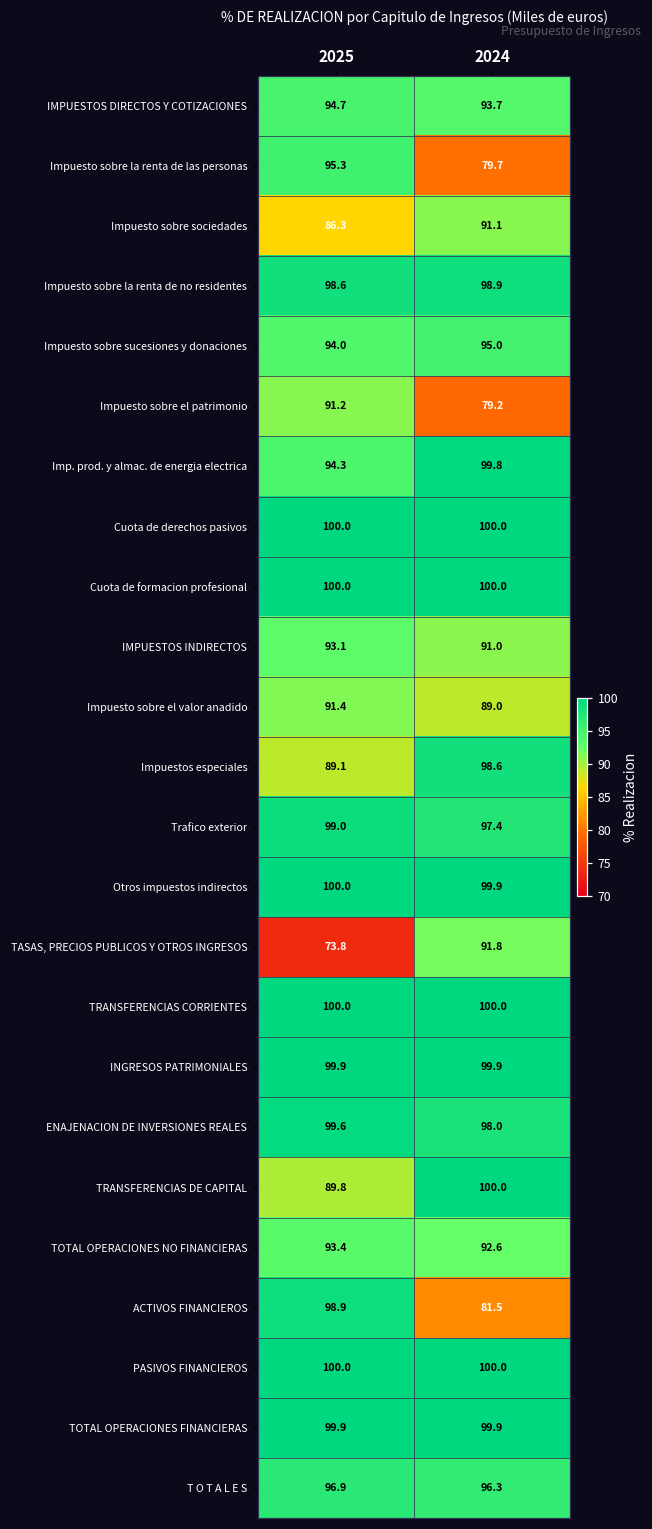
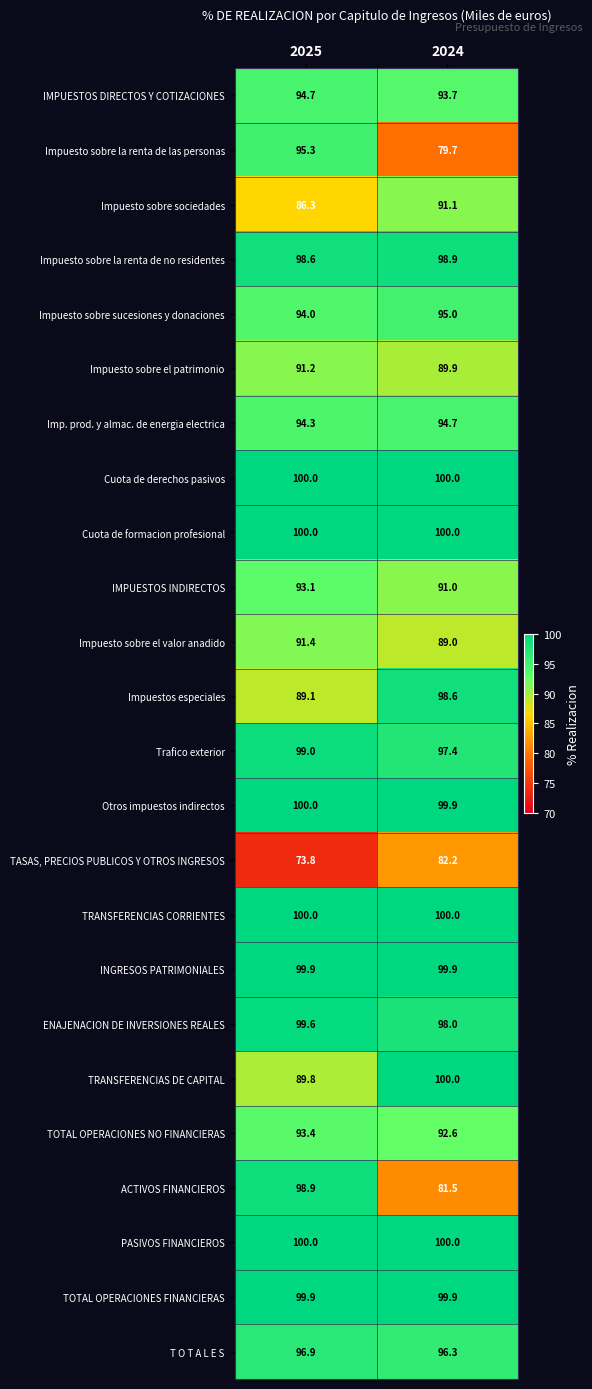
  {
    "IMPUESTOS DIRECTOS Y COTIZACIONES": {
      "2025": 94.7,
      "2024": 93.7
    },
    "Impuesto sobre la renta de las personas": {
      "2025": 95.3,
      "2024": 79.7
    },
    "Impuesto sobre sociedades": {
      "2025": 86.3,
      "2024": 91.1
    },
    "Impuesto sobre la renta de no residentes": {
      "2025": 98.6,
      "2024": 98.9
    },
    "Impuesto sobre sucesiones y donaciones": {
      "2025": 94.0,
      "2024": 95.0
    },
    "Impuesto sobre el patrimonio": {
      "2025": 91.2,
-     "2024": 79.2
+     "2024": 89.9
    },
    "Imp. prod. y almac. de energia electrica": {
      "2025": 94.3,
-     "2024": 99.8
+     "2024": 94.7
    },
    "Cuota de derechos pasivos": {
      "2025": 100.0,
      "2024": 100.0
    },
    "Cuota de formacion profesional": {
      "2025": 100.0,
      "2024": 100.0
    },
    "IMPUESTOS INDIRECTOS": {
      "2025": 93.1,
      "2024": 91.0
    },
    "Impuesto sobre el valor anadido": {
      "2025": 91.4,
      "2024": 89.0
    },
    "Impuestos especiales": {
      "2025": 89.1,
      "2024": 98.6
    },
    "Trafico exterior": {
      "2025": 99.0,
      "2024": 97.4
    },
    "Otros impuestos indirectos": {
      "2025": 100.0,
      "2024": 99.9
    },
    "TASAS, PRECIOS PUBLICOS Y OTROS INGRESOS": {
      "2025": 73.8,
-     "2024": 91.8
+     "2024": 82.2
    },
    "TRANSFERENCIAS CORRIENTES": {
      "2025": 100.0,
      "2024": 100.0
    },
    "INGRESOS PATRIMONIALES": {
      "2025": 99.9,
      "2024": 99.9
    },
    "ENAJENACION DE INVERSIONES REALES": {
      "2025": 99.6,
      "2024": 98.0
    },
    "TRANSFERENCIAS DE CAPITAL": {
      "2025": 89.8,
      "2024": 100.0
    },
    "TOTAL OPERACIONES NO FINANCIERAS": {
      "2025": 93.4,
      "2024": 92.6
    },
    "ACTIVOS FINANCIEROS": {
      "2025": 98.9,
      "2024": 81.5
    },
    "PASIVOS FINANCIEROS": {
      "2025": 100.0,
      "2024": 100.0
    },
    "TOTAL OPERACIONES FINANCIERAS": {
      "2025": 99.9,
      "2024": 99.9
    },
    "T O T A L E S": {
      "2025": 96.9,
      "2024": 96.3
    }
  }
